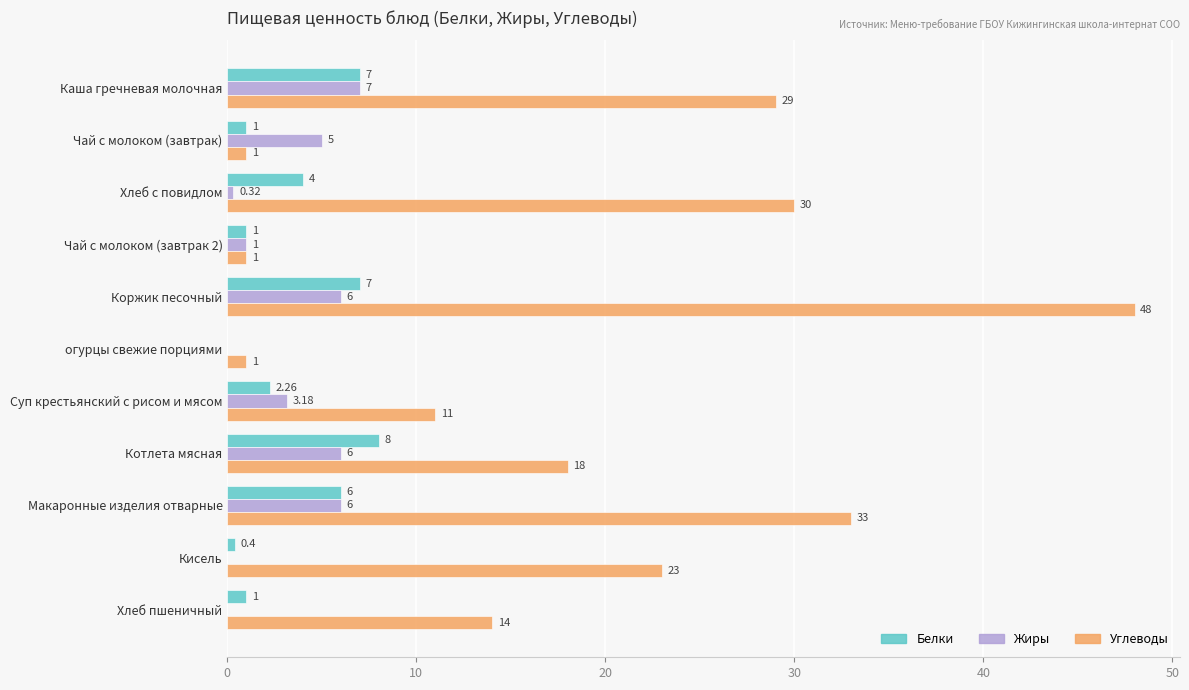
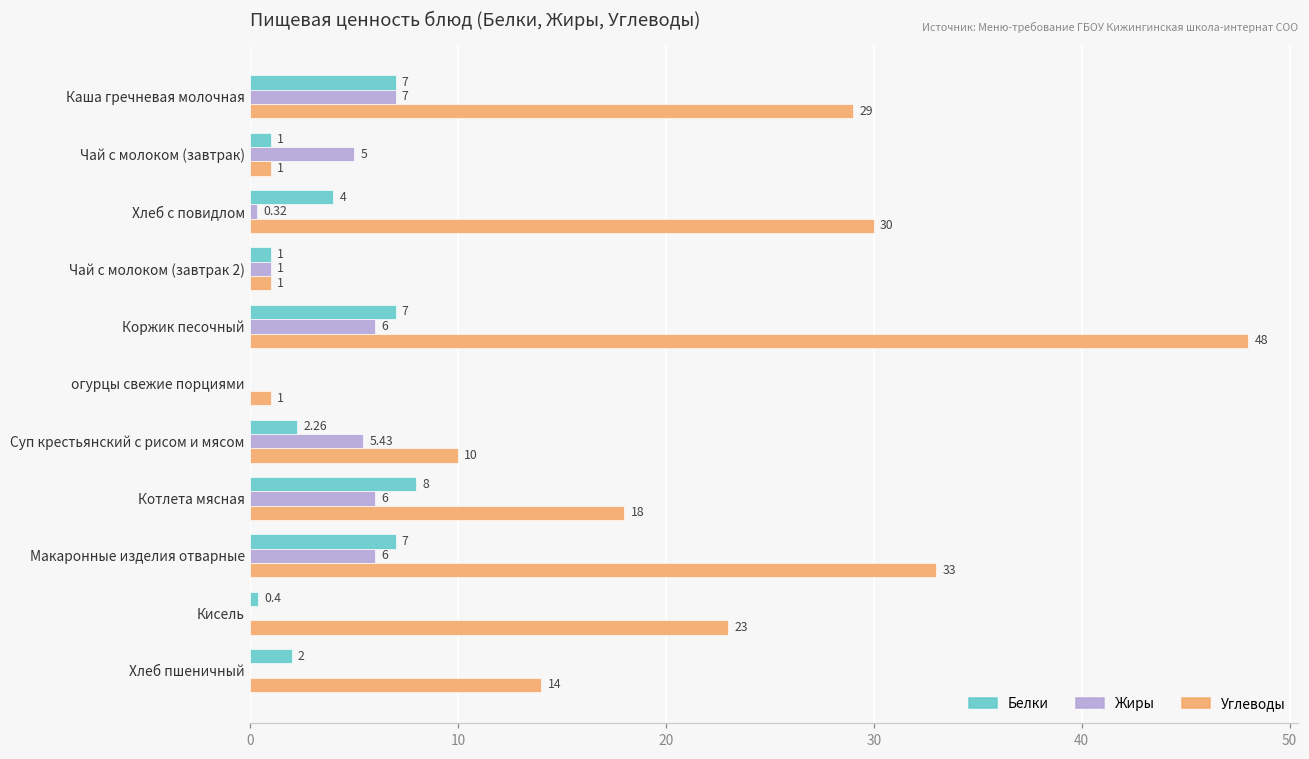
  {
    "Белки": {
      "Каша гречневая молочная": 7,
      "Чай с молоком (завтрак)": 1,
      "Хлеб с повидлом": 4,
      "Чай с молоком (завтрак 2)": 1,
      "Коржик песочный": 7,
      "Суп крестьянский с рисом и мясом": 2.26,
      "Котлета мясная": 8,
-     "Макаронные изделия отварные": 6,
+     "Макаронные изделия отварные": 7,
      "Кисель": 0.4,
-     "Хлеб пшеничный": 1
+     "Хлеб пшеничный": 2
    },
    "Жиры": {
      "Каша гречневая молочная": 7,
      "Чай с молоком (завтрак)": 5,
      "Хлеб с повидлом": 0.32,
      "Чай с молоком (завтрак 2)": 1,
      "Коржик песочный": 6,
-     "Суп крестьянский с рисом и мясом": 3.18,
+     "Суп крестьянский с рисом и мясом": 5.43,
      "Котлета мясная": 6,
      "Макаронные изделия отварные": 6
    },
    "Углеводы": {
      "Каша гречневая молочная": 29,
      "Чай с молоком (завтрак)": 1,
      "Хлеб с повидлом": 30,
      "Чай с молоком (завтрак 2)": 1,
      "Коржик песочный": 48,
      "огурцы свежие порциями": 1,
-     "Суп крестьянский с рисом и мясом": 11,
+     "Суп крестьянский с рисом и мясом": 10,
      "Котлета мясная": 18,
      "Макаронные изделия отварные": 33,
      "Кисель": 23,
      "Хлеб пшеничный": 14
    }
  }
